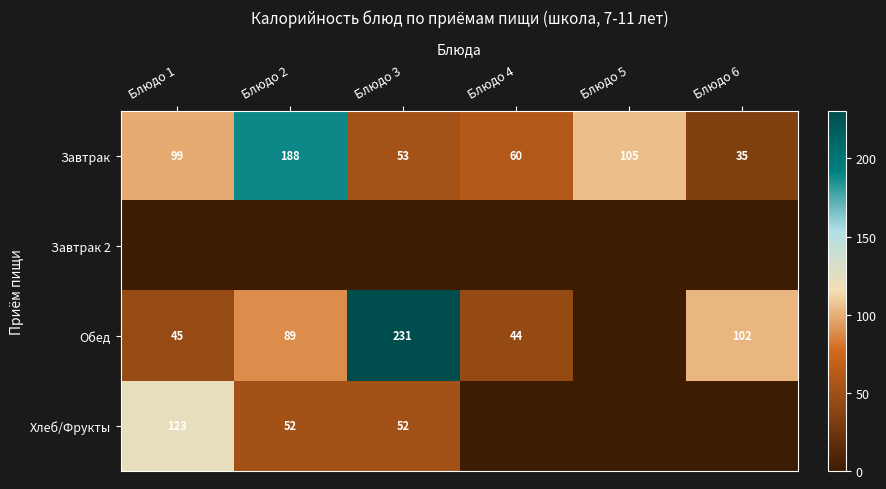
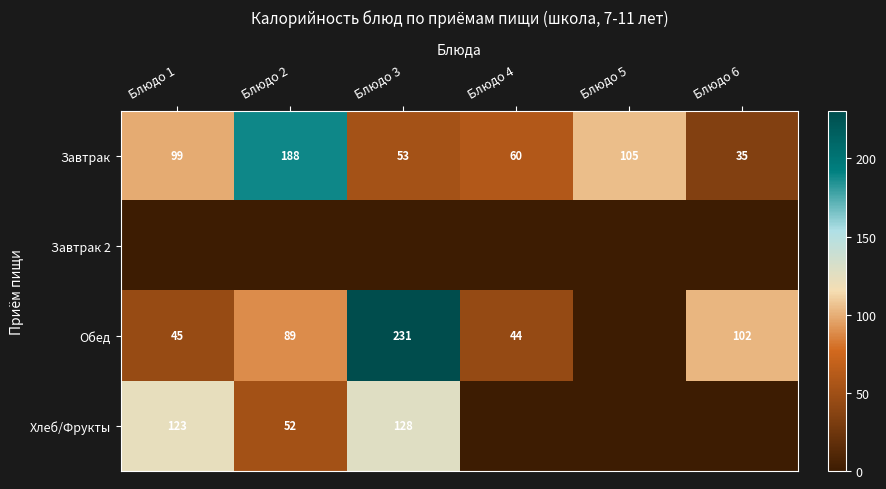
  {
    "Завтрак": {
      "Блюдо 1": 99,
      "Блюдо 2": 188,
      "Блюдо 3": 53,
      "Блюдо 4": 60,
      "Блюдо 5": 105,
      "Блюдо 6": 35
    },
    "Обед": {
      "Блюдо 1": 45,
      "Блюдо 2": 89,
      "Блюдо 3": 231,
      "Блюдо 4": 44,
      "Блюдо 6": 102
    },
    "Хлеб/Фрукты": {
      "Блюдо 1": 123,
      "Блюдо 2": 52,
-     "Блюдо 3": 52
+     "Блюдо 3": 128
    }
  }
